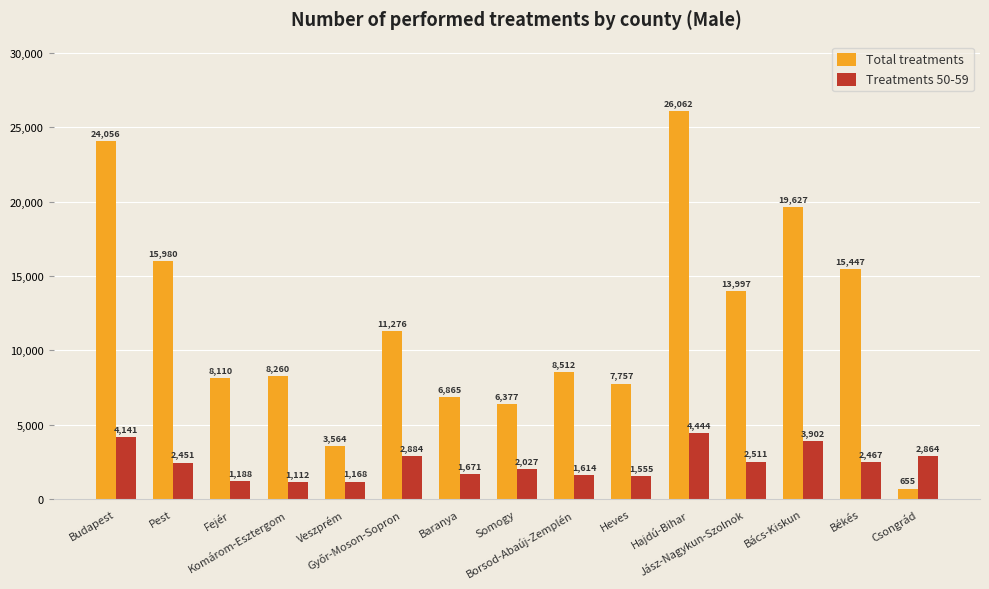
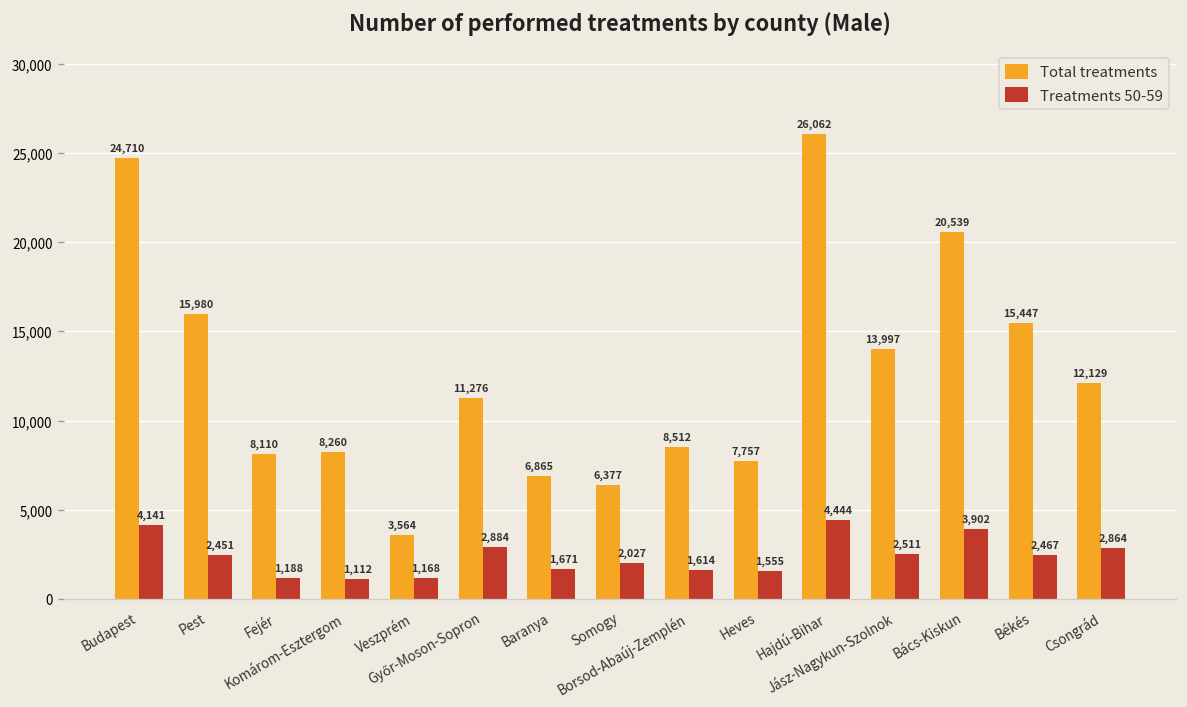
  {
    "Total treatments": {
-     "Budapest": "24,056",
+     "Budapest": "24,710",
      "Pest": "15,980",
      "Fejér": "8,110",
      "Komárom-Esztergom": "8,260",
      "Veszprém": "3,564",
      "Győr-Moson-Sopron": "11,276",
      "Baranya": "6,865",
      "Somogy": "6,377",
      "Borsod-Abaúj-Zemplén": "8,512",
      "Heves": "7,757",
      "Hajdú-Bihar": "26,062",
      "Jász-Nagykun-Szolnok": "13,997",
-     "Bács-Kiskun": "19,627",
+     "Bács-Kiskun": "20,539",
      "Békés": "15,447",
-     "Csongrád": "655"
+     "Csongrád": "12,129"
    },
    "Treatments 50-59": {
      "Budapest": "4,141",
      "Pest": "2,451",
      "Fejér": "1,188",
      "Komárom-Esztergom": "1,112",
      "Veszprém": "1,168",
      "Győr-Moson-Sopron": "2,884",
      "Baranya": "1,671",
      "Somogy": "2,027",
      "Borsod-Abaúj-Zemplén": "1,614",
      "Heves": "1,555",
      "Hajdú-Bihar": "4,444",
      "Jász-Nagykun-Szolnok": "2,511",
      "Bács-Kiskun": "3,902",
      "Békés": "2,467",
      "Csongrád": "2,864"
    }
  }
